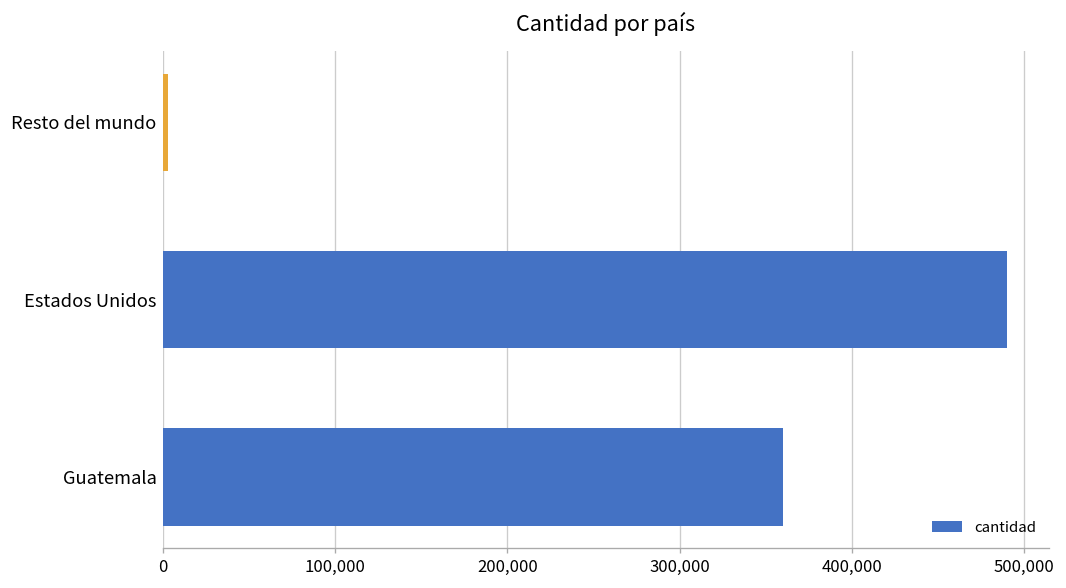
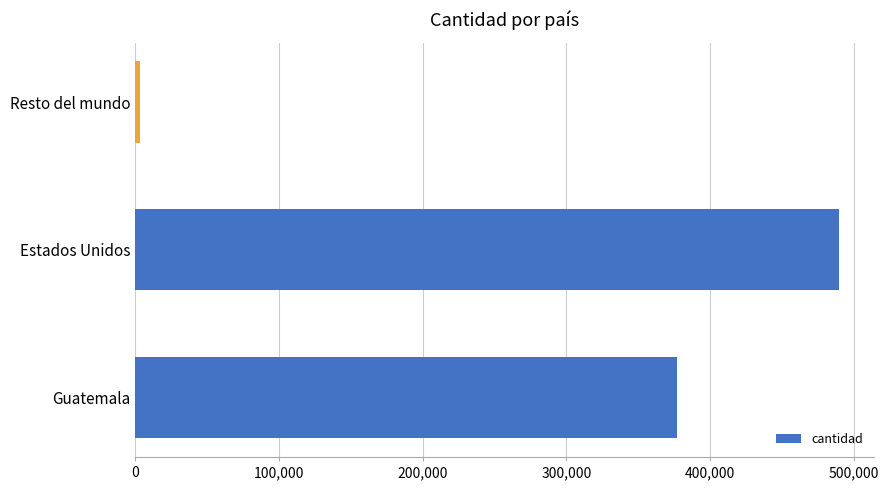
  {
    "Resto del mundo": "3,000",
    "Estados Unidos": "490,000",
-   "Guatemala": "360,000"
+   "Guatemala": "377,000"
  }
